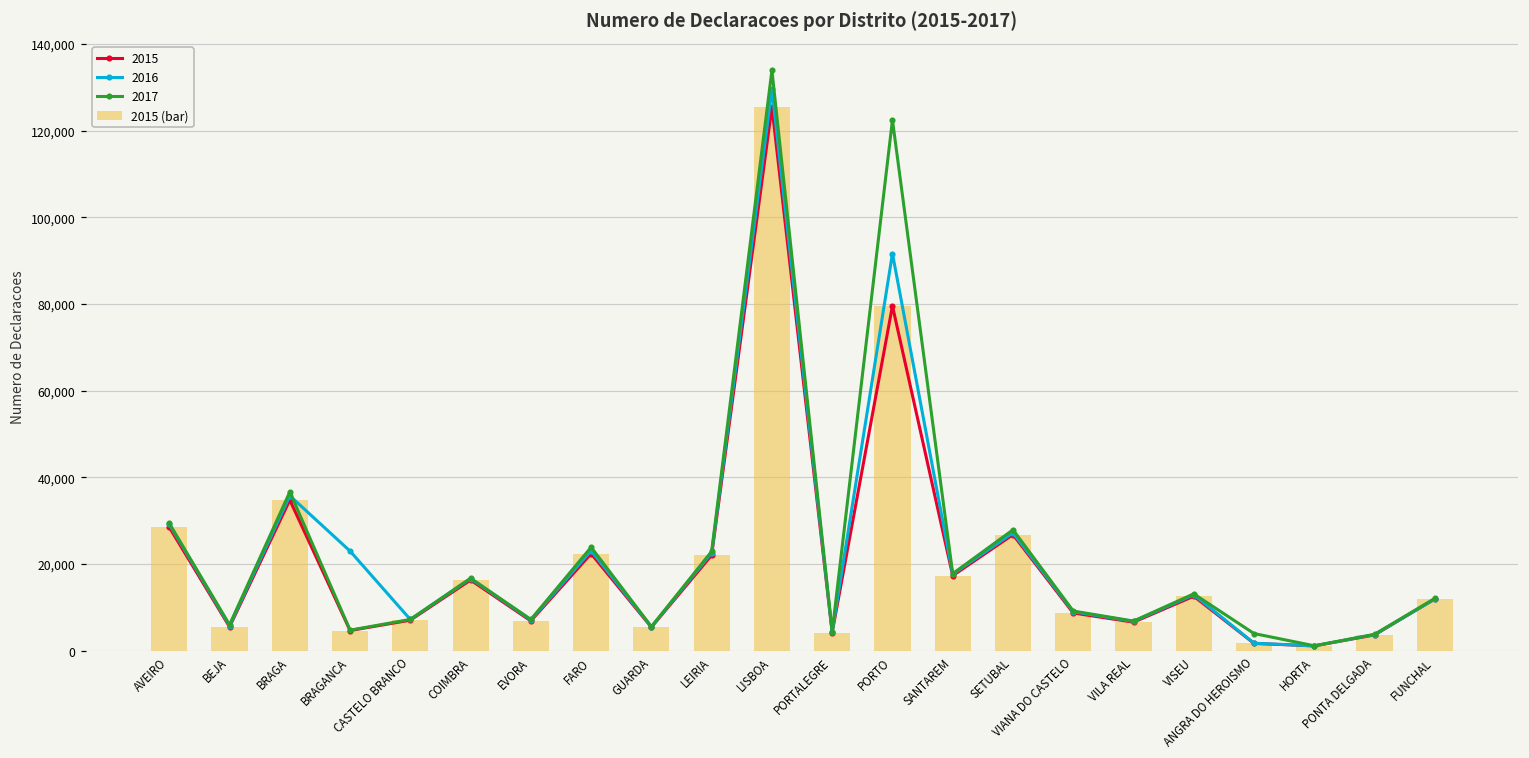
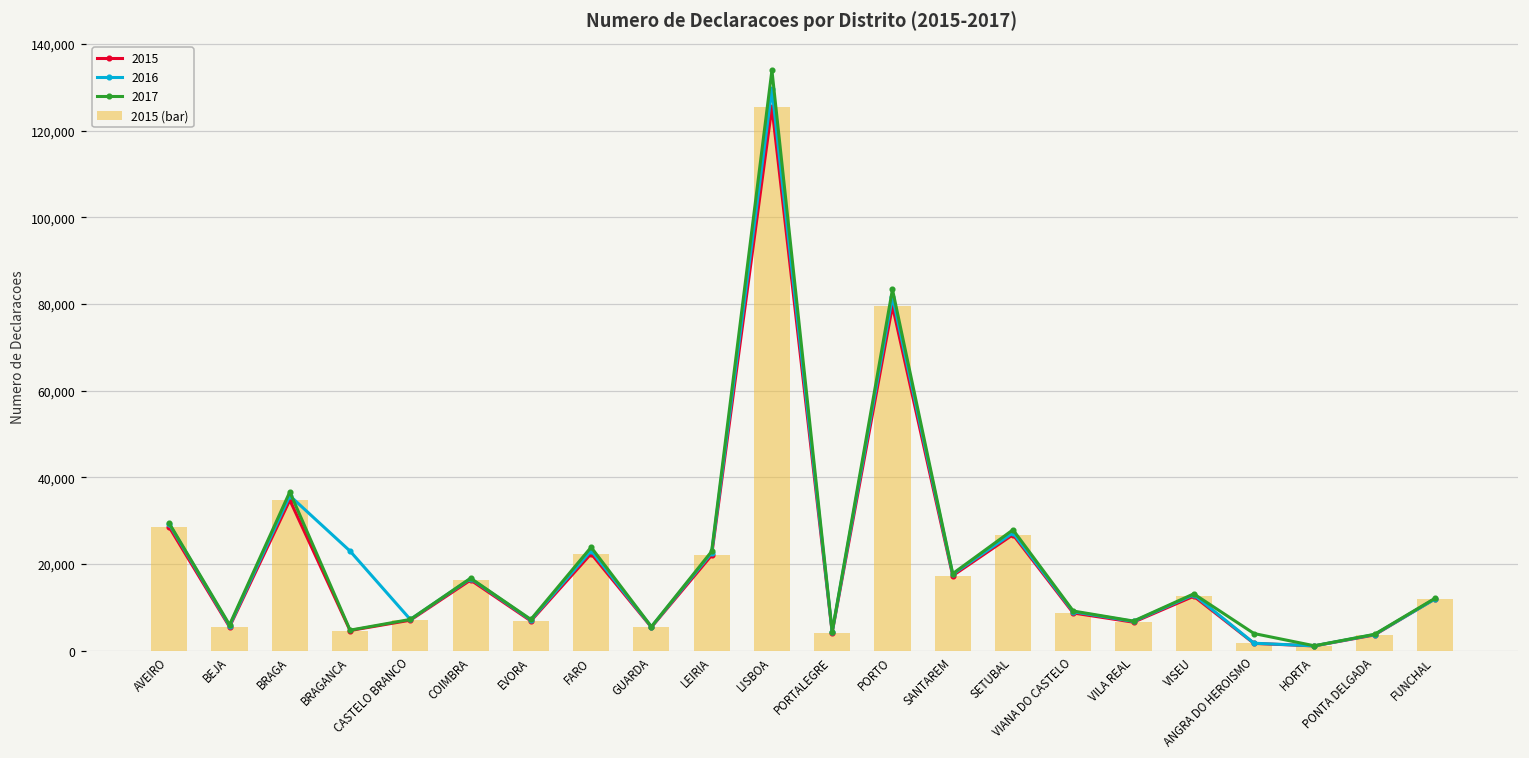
  {
    "2015": {
      "AVEIRO": "28,000",
      "BRAGA": "35,000",
      "FARO": "22,000",
      "LISBOA": "125,000",
      "PORTO": "80,000"
    },
    "2015 (bar)": {
      "AVEIRO": "28,000",
      "BEJA": "5,000",
      "BRAGA": "35,000",
      "BRAGANCA": "5,000",
      "CASTELO BRANCO": "7,000",
      "COIMBRA": "16,000",
      "EVORA": "7,000",
      "FARO": "22,000",
      "GUARDA": "5,000",
      "LEIRIA": "22,000",
      "LISBOA": "125,000",
      "PORTALEGRE": "4,000",
      "PORTO": "80,000",
      "SANTAREM": "17,000",
      "SETUBAL": "27,000",
      "VIANA DO CASTELO": "9,000",
      "VILA REAL": "7,000",
      "VISEU": "13,000",
      "ANGRA DO HEROISMO": "2,000",
      "HORTA": "1,000",
      "PONTA DELGADA": "4,000",
      "FUNCHAL": "12,000"
    },
    "2016": {
      "BRAGA": "36,000",
      "BRAGANCA": "23,000",
      "FARO": "23,000",
      "LISBOA": "130,000",
-     "PORTO": "92,000"
+     "PORTO": "82,000"
    },
    "2017": {
      "BRAGA": "37,000",
      "FARO": "24,000",
      "LISBOA": "134,000",
-     "PORTO": "122,000",
+     "PORTO": "83,000",
      "SETUBAL": "28,000",
      "ANGRA DO HEROISMO": "4,000"
    }
  }
